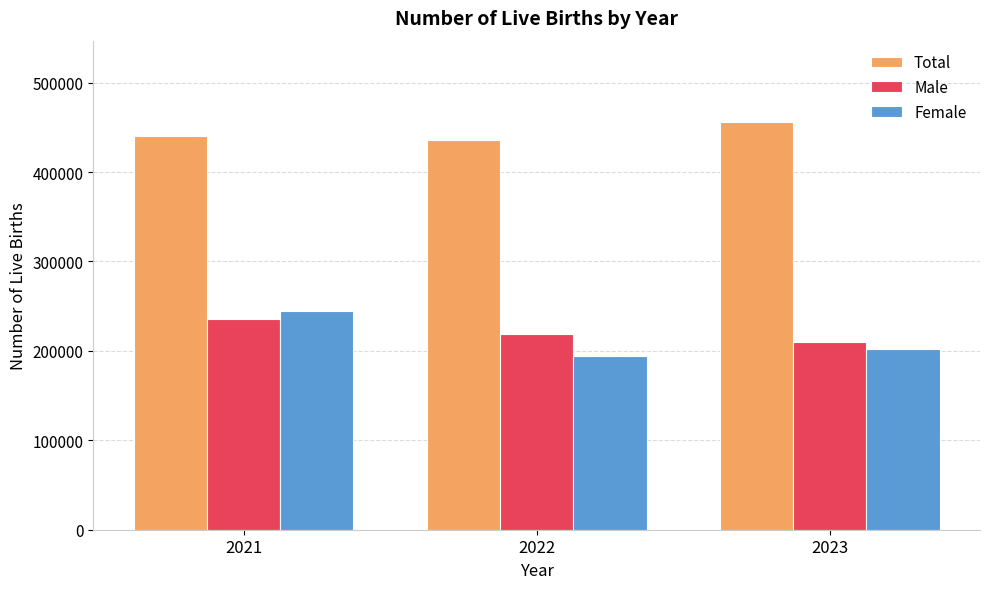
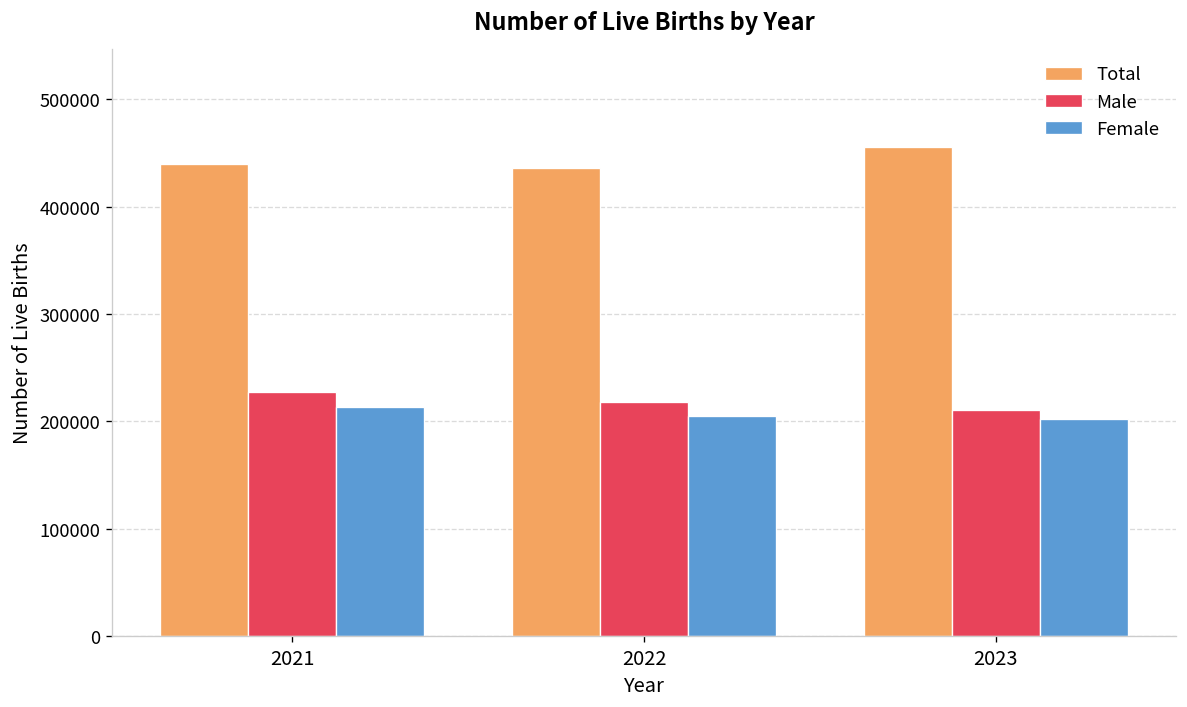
  {
    "Total": {
      "2021": 440000,
      "2022": 440000,
      "2023": 460000
    },
    "Male": {
-     "2021": 240000,
+     "2021": 230000,
      "2022": 220000,
      "2023": 210000
    },
    "Female": {
-     "2021": 240000,
-     "2022": 190000,
+     "2021": 210000,
+     "2022": 200000,
      "2023": 200000
    }
  }
